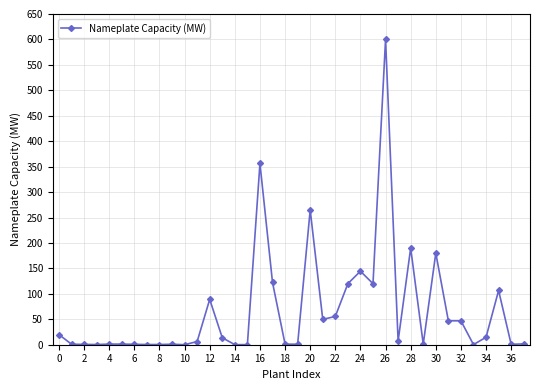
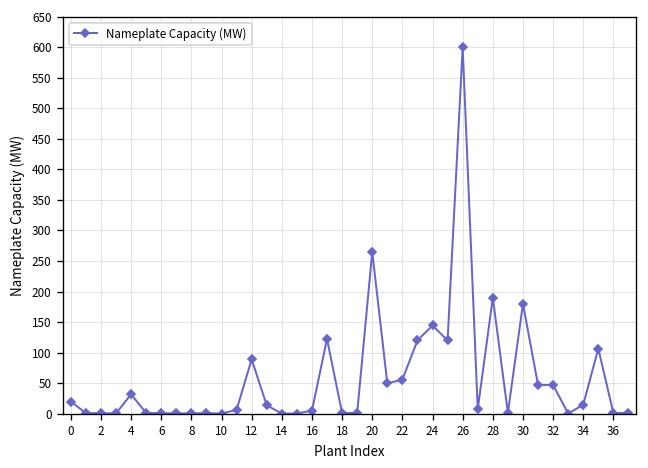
  {
    "0": 20,
    "2": 0,
-   "4": 0,
+   "4": 30,
    "6": 0,
    "8": 0,
    "10": 0,
    "12": 90,
    "14": 0,
-   "16": 360,
+   "16": 10,
    "18": 0,
    "20": 270,
    "22": 60,
    "24": 140,
    "26": 600,
    "28": 190,
    "30": 180,
    "32": 50,
    "34": 10,
    "36": 0
  }
